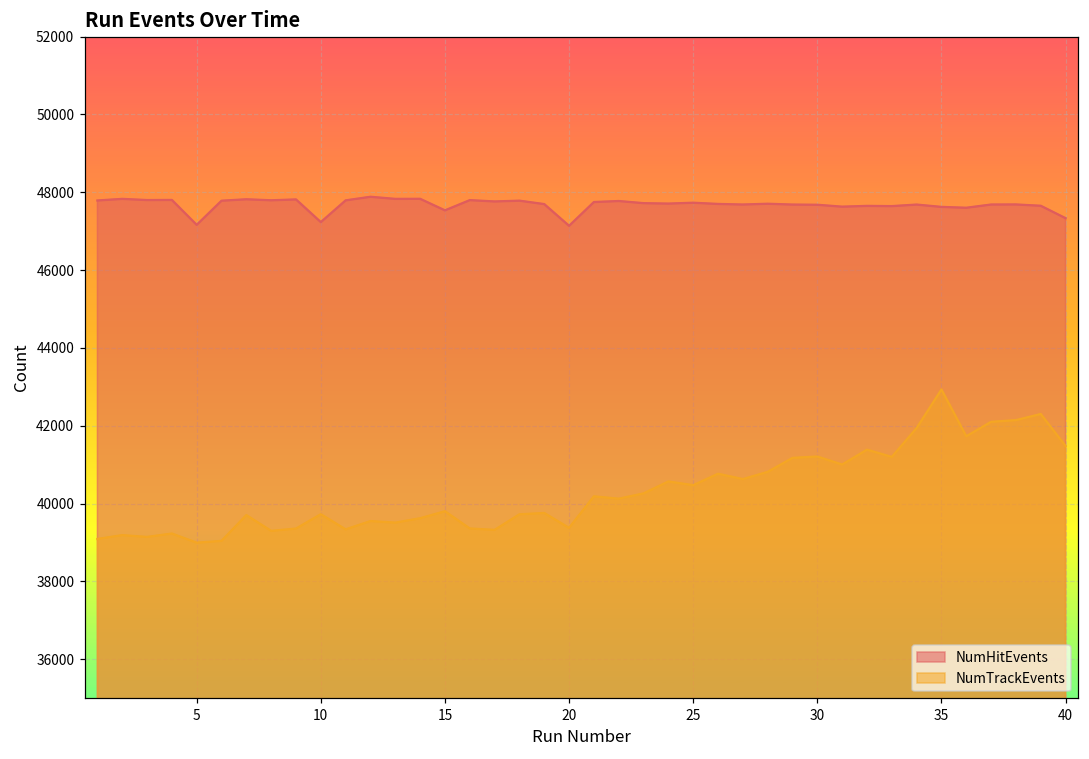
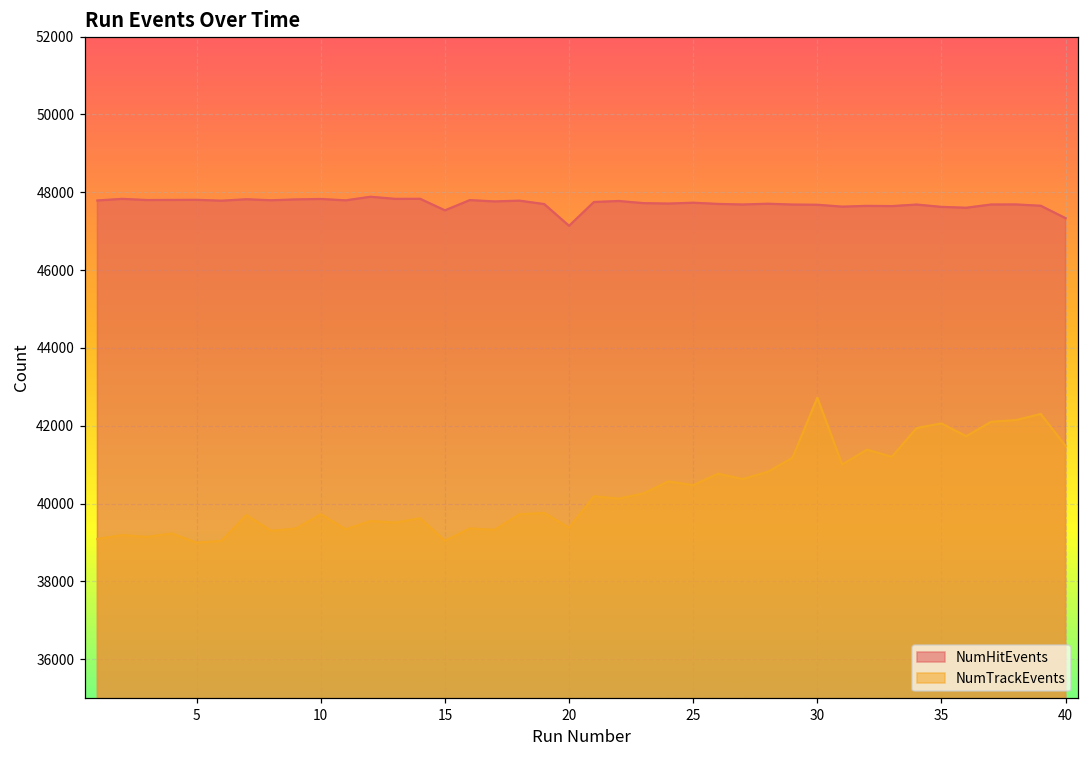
  {
    "NumHitEvents": {
-     "5": 47200,
-     "10": 47200,
+     "5": 47800,
+     "10": 47800,
      "15": 47500,
      "20": 47100,
      "25": 47700,
      "30": 47700,
      "35": 47600,
      "40": 47300
    },
    "NumTrackEvents": {
      "5": 39000,
      "10": 39700,
-     "15": 39800,
+     "15": 39000,
      "20": 39400,
      "25": 40500,
-     "30": 41200,
-     "35": 42900,
+     "30": 42700,
+     "35": 42100,
      "40": 41500
    }
  }
